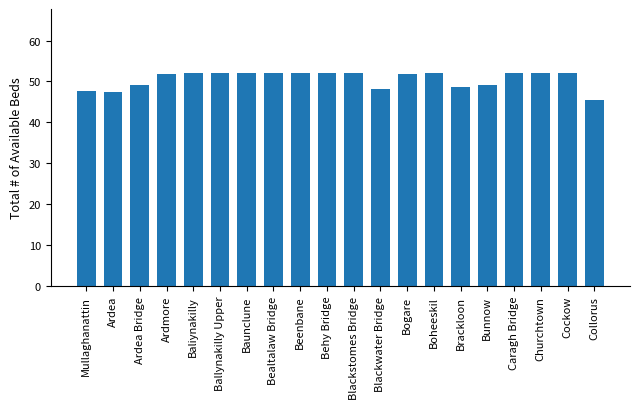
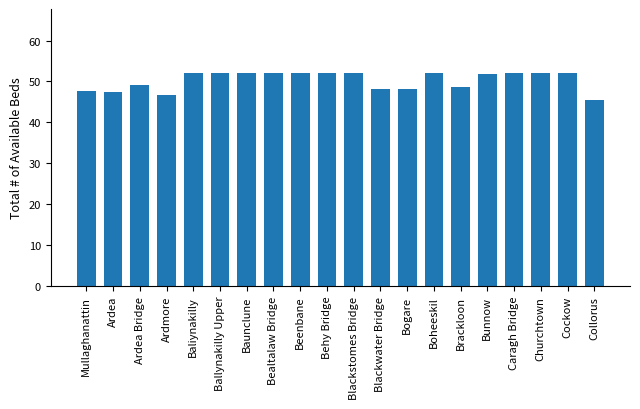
  {
    "Mullaghanattin": 48,
    "Ardea": 47,
    "Ardea Bridge": 49,
-   "Ardmore": 52,
+   "Ardmore": 47,
    "Baliynakilly": 52,
    "Ballynakilly Upper": 52,
    "Baunclune": 52,
    "Bealtalaw Bridge": 52,
    "Beenbane": 52,
    "Behy Bridge": 52,
    "Blackstomes Bridge": 52,
    "Blackwater Bridge": 48,
-   "Bogare": 52,
+   "Bogare": 48,
    "Boheeskil": 52,
    "Brackloon": 49,
-   "Bunnow": 49,
+   "Bunnow": 52,
    "Caragh Bridge": 52,
    "Churchtown": 52,
    "Cockow": 52,
    "Collorus": 45
  }
